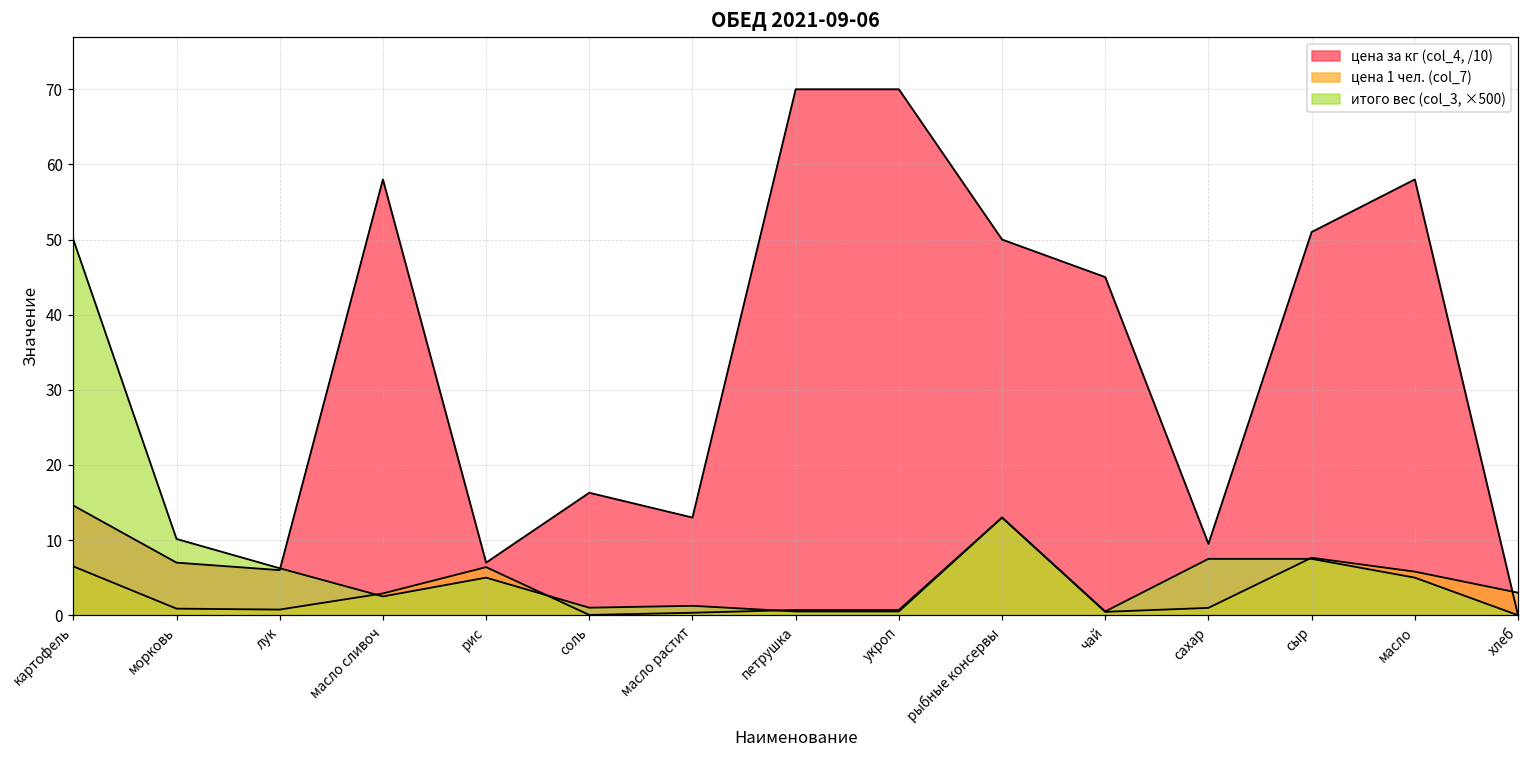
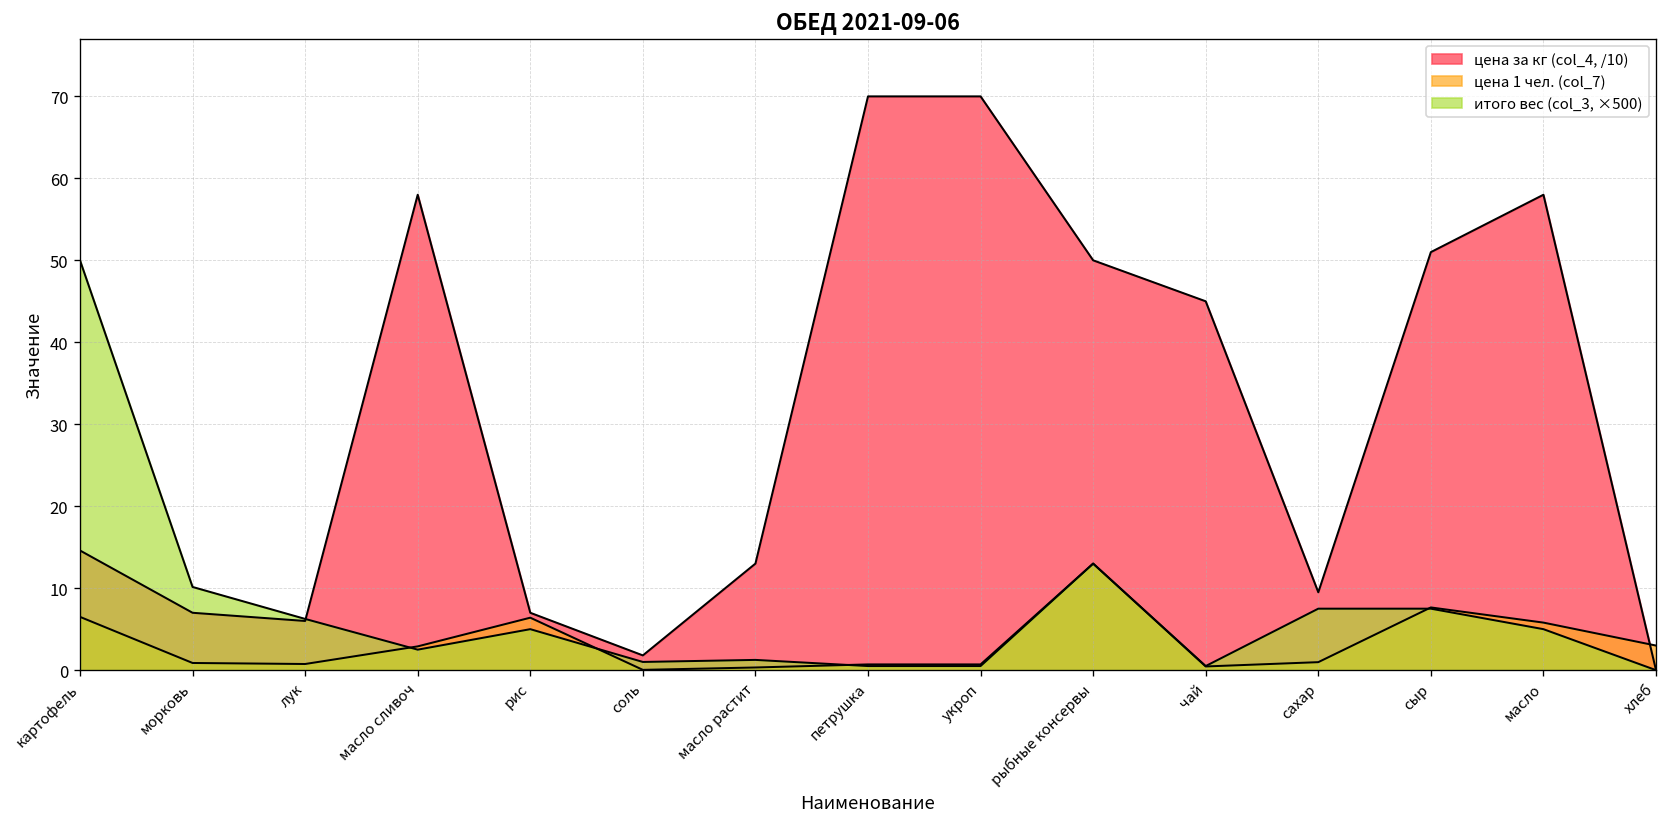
  {
    "цена за кг (col_4, /10)": {
      "картофель": 15,
      "морковь": 7,
      "масло сливоч": 58,
      "рис": 7,
-     "соль": 16,
+     "соль": 2,
      "масло растит": 13,
      "петрушка": 70,
      "укроп": 70,
      "рыбные консервы": 50,
      "чай": 45,
      "сахар": 10,
      "сыр": 51,
      "масло": 58
    },
    "цена 1 чел. (col_7)": {
      "картофель": 7,
      "морковь": 1,
      "лук": 1,
      "масло сливоч": 3,
      "рис": 6,
      "соль": 0,
      "масло растит": 0,
      "сахар": 1,
      "масло": 6,
      "хлеб": 3
    },
    "итого вес (col_3, ×500)": {
      "картофель": 50,
      "морковь": 10,
      "масло сливоч": 3,
      "рис": 5,
      "соль": 1,
      "масло растит": 1,
      "сахар": 8,
      "масло": 5
    }
  }
